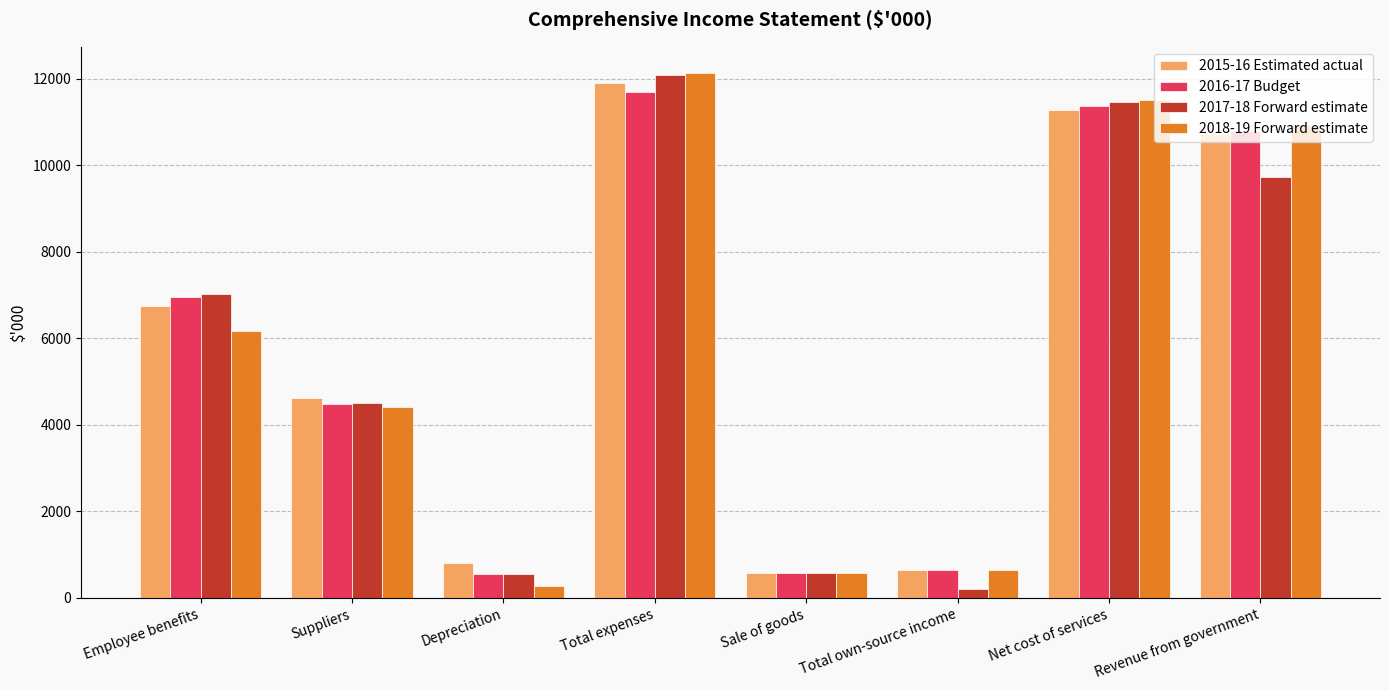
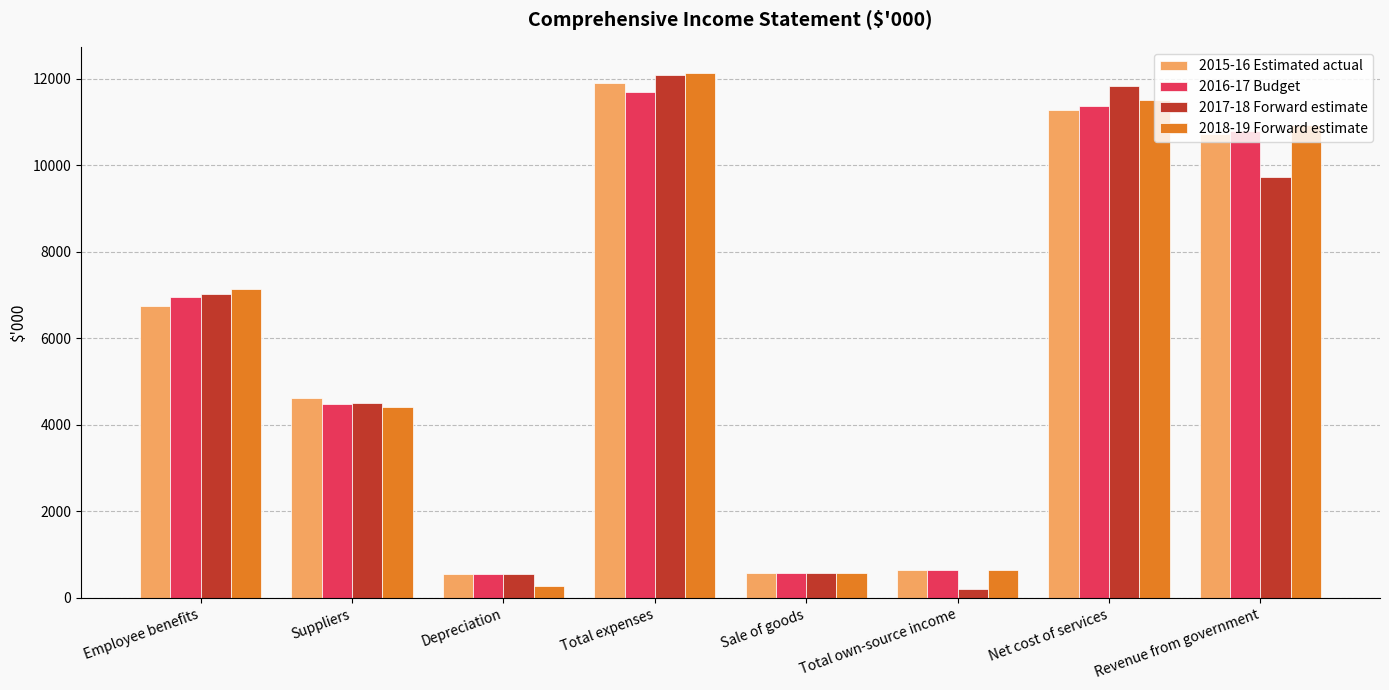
  {
    "2015-16 Estimated actual": {
      "Employee benefits": 6700,
      "Suppliers": 4600,
-     "Depreciation": 800,
+     "Depreciation": 600,
      "Total expenses": 11900,
      "Sale of goods": 600,
      "Total own-source income": 600,
      "Net cost of services": 11300
    },
    "2016-17 Budget": {
      "Employee benefits": 7000,
      "Suppliers": 4500,
      "Depreciation": 600,
      "Total expenses": 11700,
      "Sale of goods": 600,
      "Total own-source income": 600,
      "Net cost of services": 11400
    },
    "2017-18 Forward estimate": {
      "Employee benefits": 7000,
      "Suppliers": 4500,
      "Depreciation": 600,
      "Total expenses": 12100,
      "Sale of goods": 600,
      "Total own-source income": 200,
-     "Net cost of services": 11500,
+     "Net cost of services": 11800,
      "Revenue from government": 9700
    },
    "2018-19 Forward estimate": {
-     "Employee benefits": 6200,
+     "Employee benefits": 7100,
      "Suppliers": 4400,
      "Depreciation": 300,
      "Total expenses": 12100,
      "Sale of goods": 600,
      "Total own-source income": 600
    }
  }
